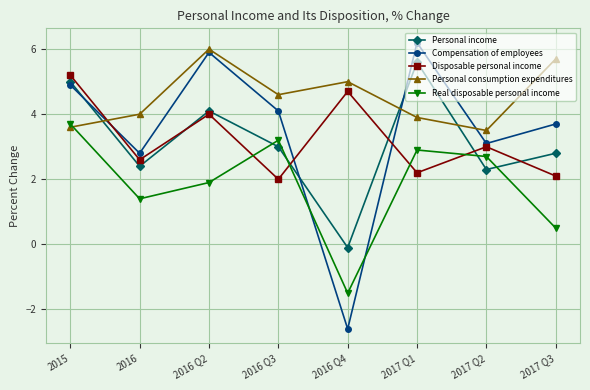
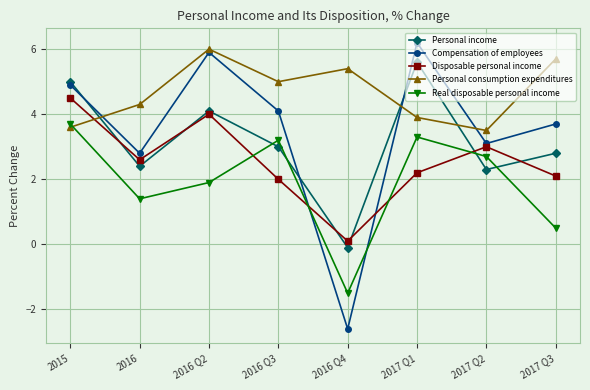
  {
    "Disposable personal income": {
-     "2015": 5.2,
+     "2015": 4.5,
      "2016": 2.6,
      "2016 Q2": 4.0,
      "2016 Q3": 2.0,
-     "2016 Q4": 4.7,
+     "2016 Q4": 0.1,
      "2017 Q1": 2.2,
      "2017 Q2": 3.0,
      "2017 Q3": 2.1
    },
    "Personal consumption expenditures": {
      "2015": 3.6,
-     "2016": 4.0,
+     "2016": 4.3,
      "2016 Q2": 6.0,
-     "2016 Q3": 4.6,
-     "2016 Q4": 5.0,
+     "2016 Q3": 5.0,
+     "2016 Q4": 5.4,
      "2017 Q1": 3.9,
      "2017 Q2": 3.5
    },
    "Real disposable personal income": {
      "2015": 3.7,
      "2016": 1.4,
      "2016 Q2": 1.9,
      "2016 Q3": 3.2,
      "2016 Q4": -1.5,
-     "2017 Q1": 2.9,
+     "2017 Q1": 3.3,
      "2017 Q2": 2.7,
      "2017 Q3": 0.5
    }
  }
